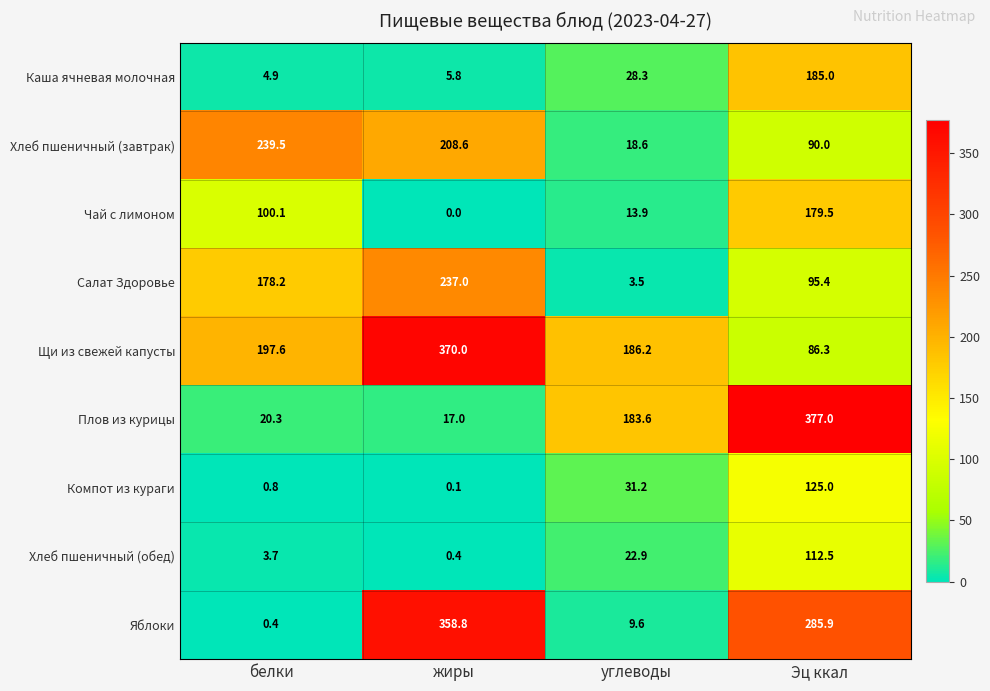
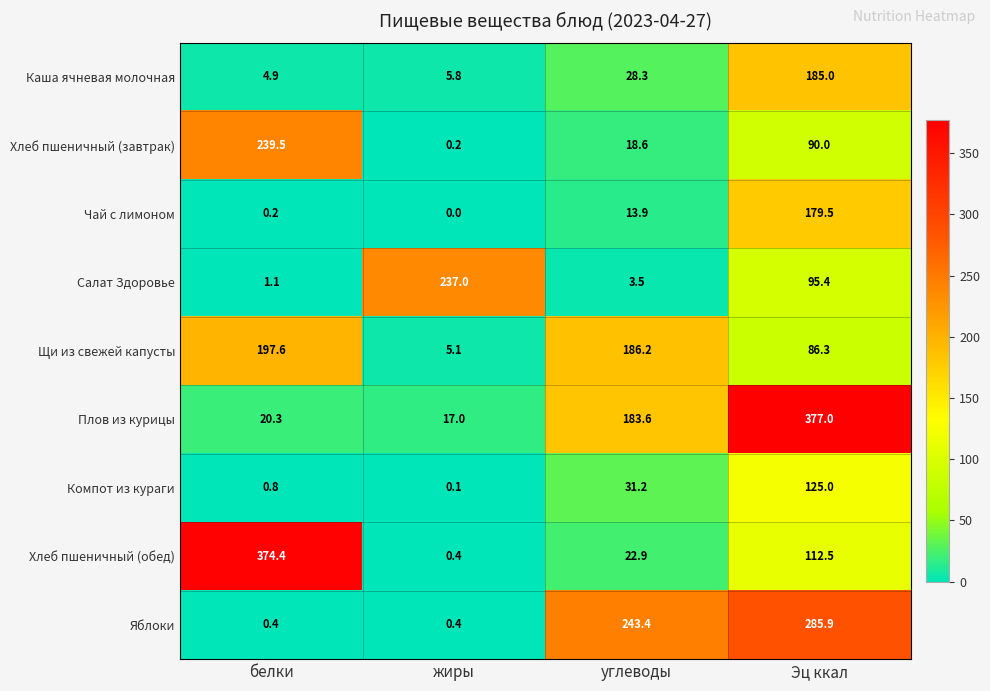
  {
    "Каша ячневая молочная": {
      "белки": 4.9,
      "жиры": 5.8,
      "углеводы": 28.3,
      "Эц ккал": 185.0
    },
    "Хлеб пшеничный (завтрак)": {
      "белки": 239.5,
-     "жиры": 208.6,
+     "жиры": 0.2,
      "углеводы": 18.6,
      "Эц ккал": 90.0
    },
    "Чай с лимоном": {
-     "белки": 100.1,
+     "белки": 0.2,
      "жиры": 0.0,
      "углеводы": 13.9,
      "Эц ккал": 179.5
    },
    "Салат Здоровье": {
-     "белки": 178.2,
+     "белки": 1.1,
      "жиры": 237.0,
      "углеводы": 3.5,
      "Эц ккал": 95.4
    },
    "Щи из свежей капусты": {
      "белки": 197.6,
-     "жиры": 370.0,
+     "жиры": 5.1,
      "углеводы": 186.2,
      "Эц ккал": 86.3
    },
    "Плов из курицы": {
      "белки": 20.3,
      "жиры": 17.0,
      "углеводы": 183.6,
      "Эц ккал": 377.0
    },
    "Компот из кураги": {
      "белки": 0.8,
      "жиры": 0.1,
      "углеводы": 31.2,
      "Эц ккал": 125.0
    },
    "Хлеб пшеничный (обед)": {
-     "белки": 3.7,
+     "белки": 374.4,
      "жиры": 0.4,
      "углеводы": 22.9,
      "Эц ккал": 112.5
    },
    "Яблоки": {
      "белки": 0.4,
-     "жиры": 358.8,
-     "углеводы": 9.6,
+     "жиры": 0.4,
+     "углеводы": 243.4,
      "Эц ккал": 285.9
    }
  }
